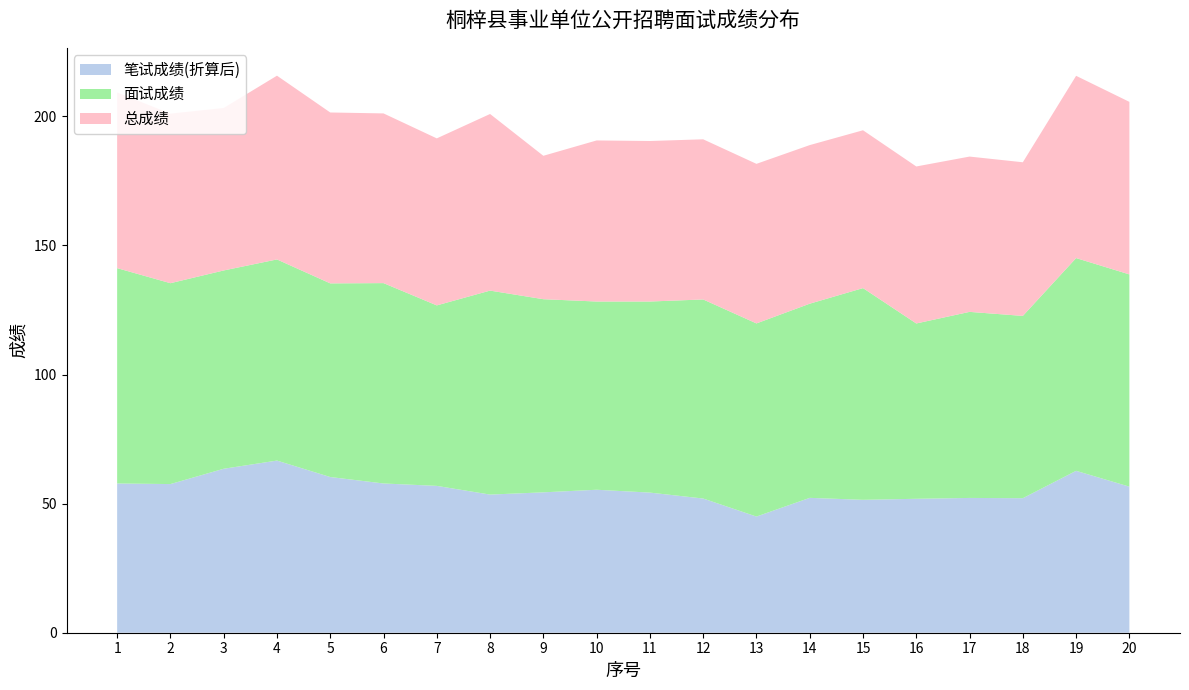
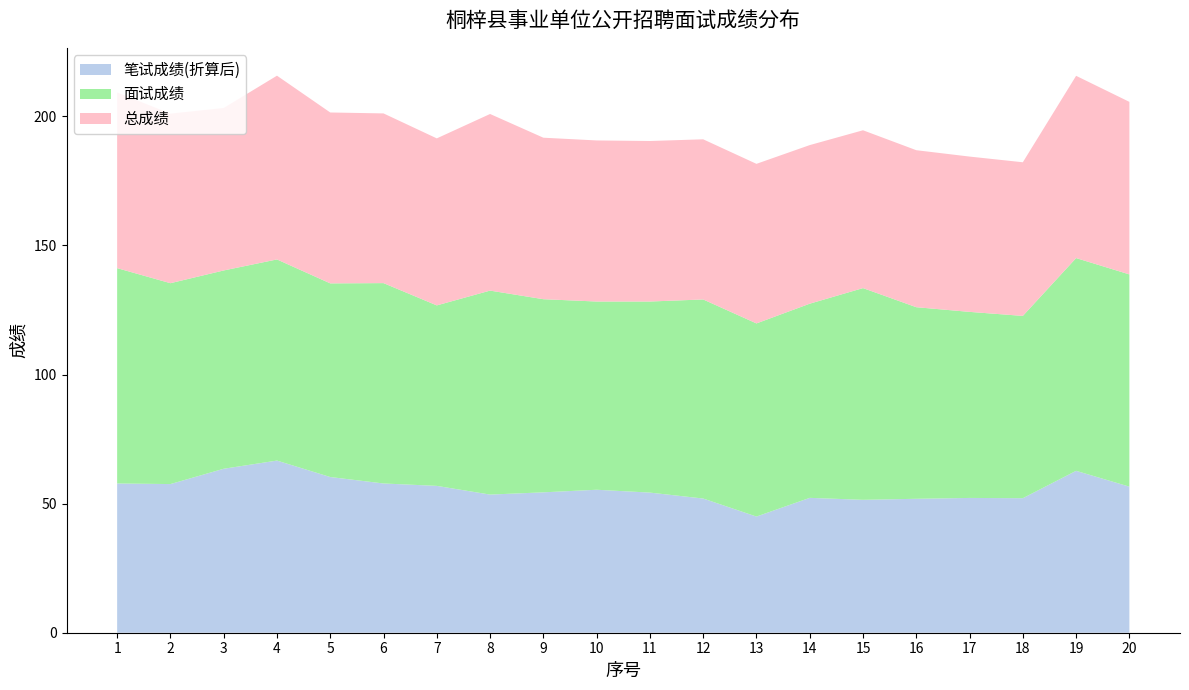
  {
    "笔试成绩(折算后)": {
      "1": 58,
      "2": 58,
      "3": 64,
      "4": 67,
      "5": 60,
      "6": 58,
      "7": 57,
      "8": 54,
      "9": 54,
      "10": 55,
      "11": 54,
      "12": 52,
      "13": 45,
      "14": 52,
      "15": 51,
      "16": 52,
      "17": 52,
      "18": 52,
      "19": 63,
      "20": 57
    },
    "面试成绩": {
      "1": 83,
      "2": 78,
      "3": 77,
      "4": 78,
      "5": 75,
      "6": 78,
      "7": 70,
      "8": 79,
      "9": 75,
      "10": 73,
      "11": 74,
      "12": 77,
      "13": 75,
      "14": 75,
      "15": 82,
-     "16": 68,
+     "16": 74,
      "17": 72,
      "18": 71,
      "19": 82,
      "20": 82
    },
    "总成绩": {
      "4": 71,
      "5": 66,
      "6": 66,
      "7": 65,
      "8": 68,
-     "9": 56,
+     "9": 63,
      "10": 62,
      "11": 62,
      "12": 62,
      "13": 62,
      "14": 61,
      "15": 61,
      "16": 61,
      "17": 60,
      "18": 60,
      "19": 71,
      "20": 67
    }
  }
